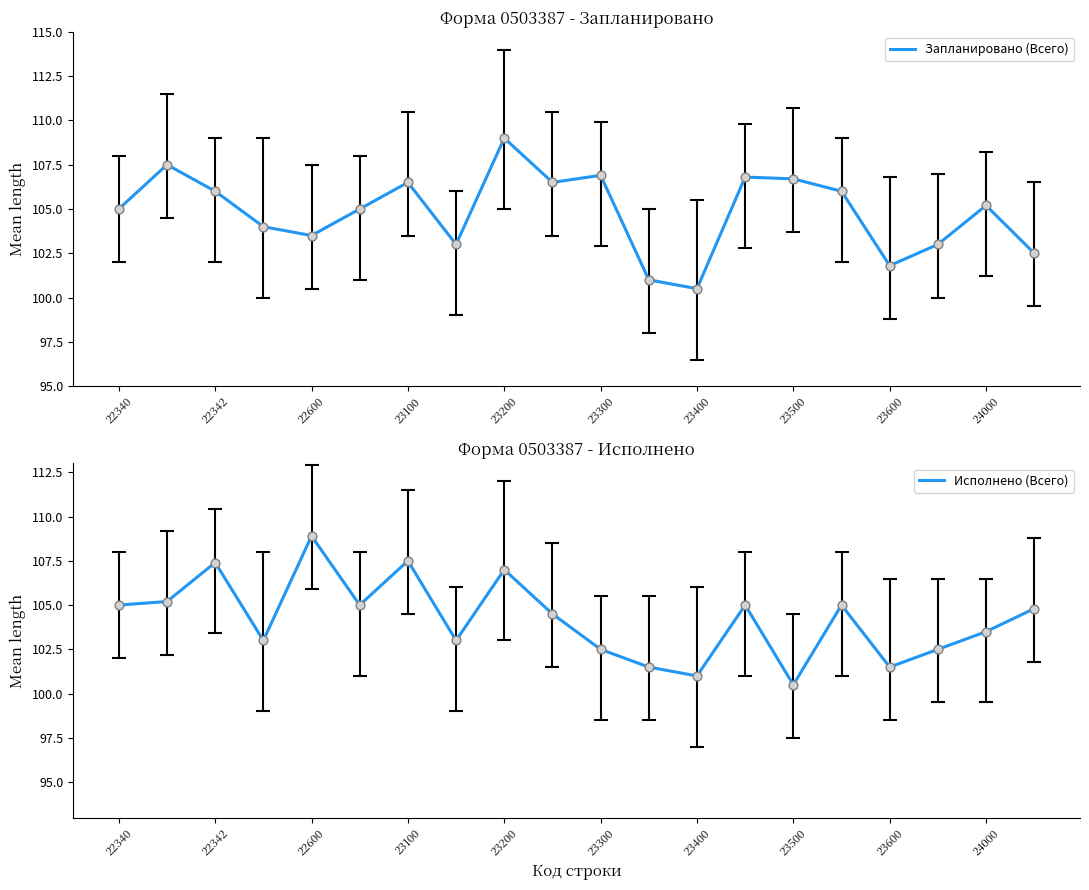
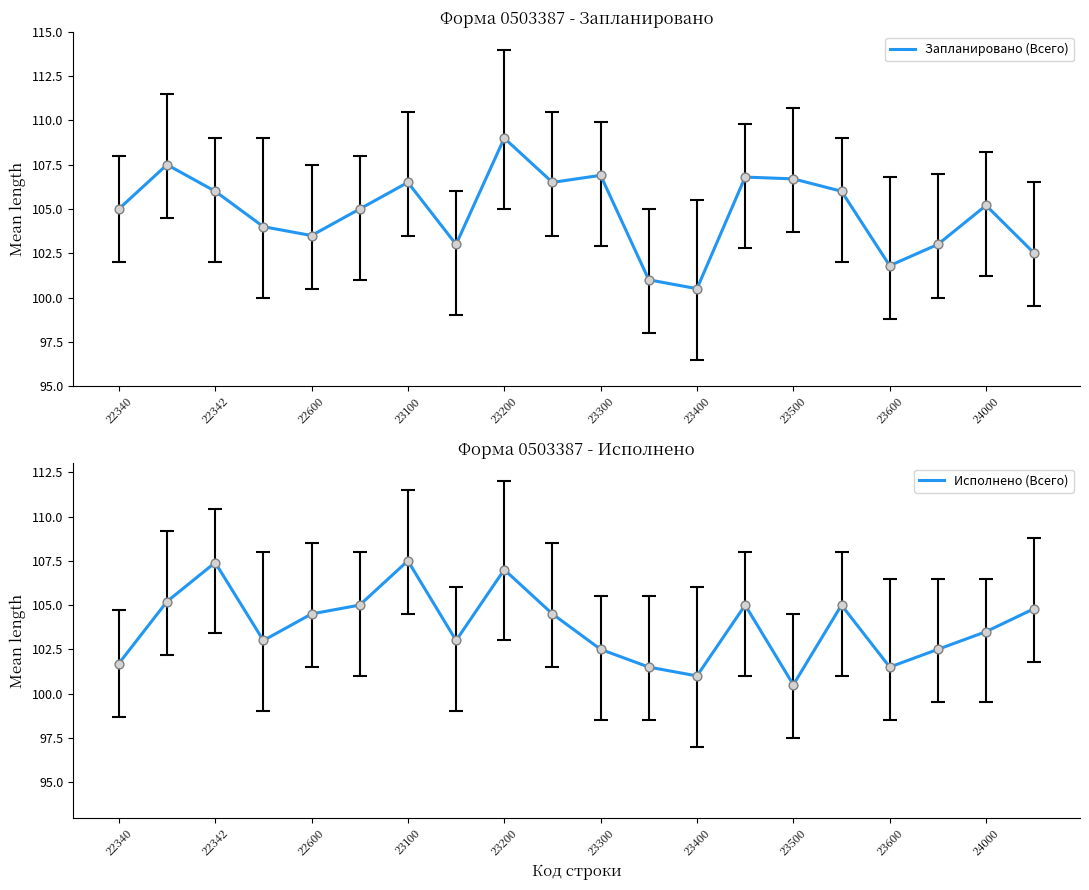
  {
    "Форма 0503387 - Запланировано": {
      "Запланировано (Всего)": {
        "22340": 105.0,
        "22342": 106.0,
        "22600": 103.5,
        "23100": 106.5,
        "23200": 109.0,
        "23300": 106.9,
        "23400": 100.5,
        "23500": 106.7,
        "23600": 101.8,
        "24000": 105.2
      }
    },
    "Форма 0503387 - Исполнено": {
      "Исполнено (Всего)": {
-       "22340": 105.0,
+       "22340": 101.7,
        "22342": 107.4,
-       "22600": 108.9,
+       "22600": 104.5,
        "23100": 107.5,
        "23200": 107.0,
        "23300": 102.5,
        "23400": 101.0,
        "23500": 100.5,
        "23600": 101.5,
        "24000": 103.5
      }
    }
  }
